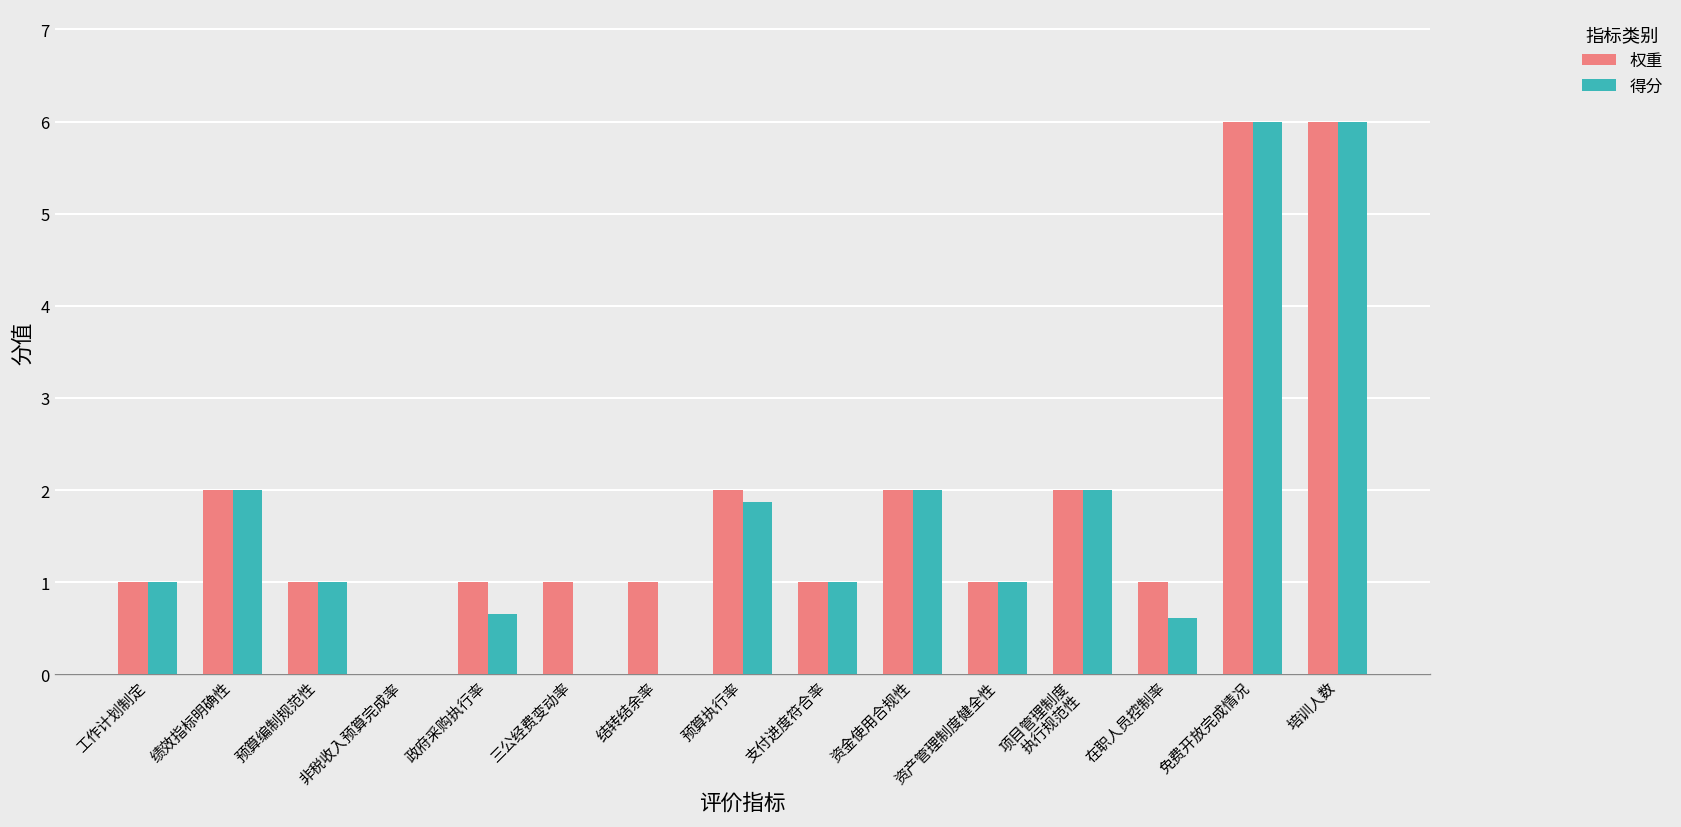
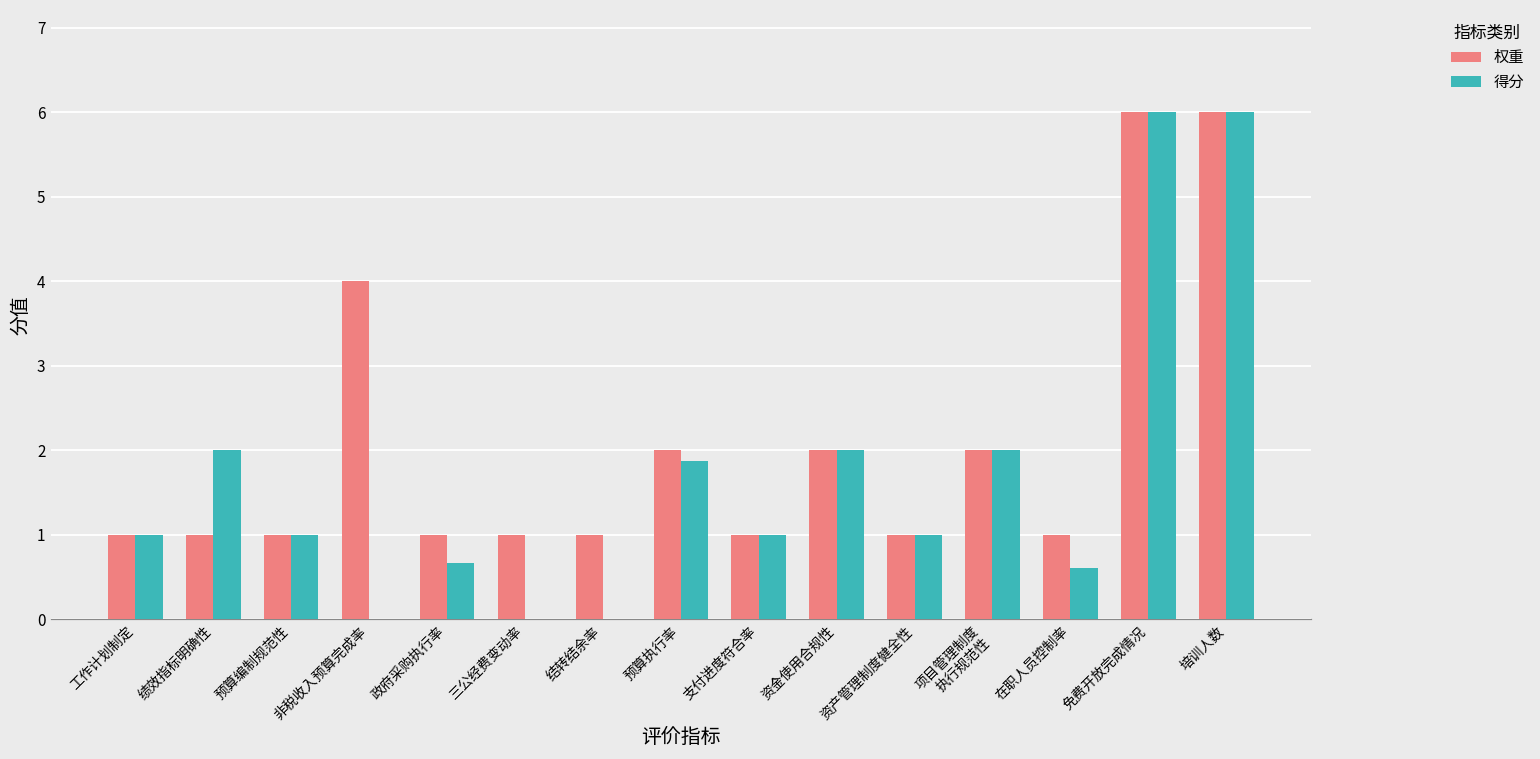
  {
    "权重": {
      "工作计划制定": 1,
-     "绩效指标明确性": 2,
+     "绩效指标明确性": 1,
      "预算编制规范性": 1,
-     "非税收入预算完成率": 0,
+     "非税收入预算完成率": 4,
      "政府采购执行率": 1,
      "三公经费变动率": 1,
      "结转结余率": 1,
      "预算执行率": 2,
      "支付进度符合率": 1,
      "资金使用合规性": 2,
      "资产管理制度健全性": 1,
      "项目管理制度 执行规范性": 2,
      "在职人员控制率": 1,
      "免费开放完成情况": 6,
      "培训人数": 6
    },
    "得分": {
      "工作计划制定": 1,
      "绩效指标明确性": 2,
      "预算编制规范性": 1,
      "非税收入预算完成率": 0,
      "政府采购执行率": 0.7,
      "三公经费变动率": 0,
      "结转结余率": 0,
      "预算执行率": 1.9,
      "支付进度符合率": 1,
      "资金使用合规性": 2,
      "资产管理制度健全性": 1,
      "项目管理制度 执行规范性": 2,
      "在职人员控制率": 0.6,
      "免费开放完成情况": 6,
      "培训人数": 6
    }
  }
